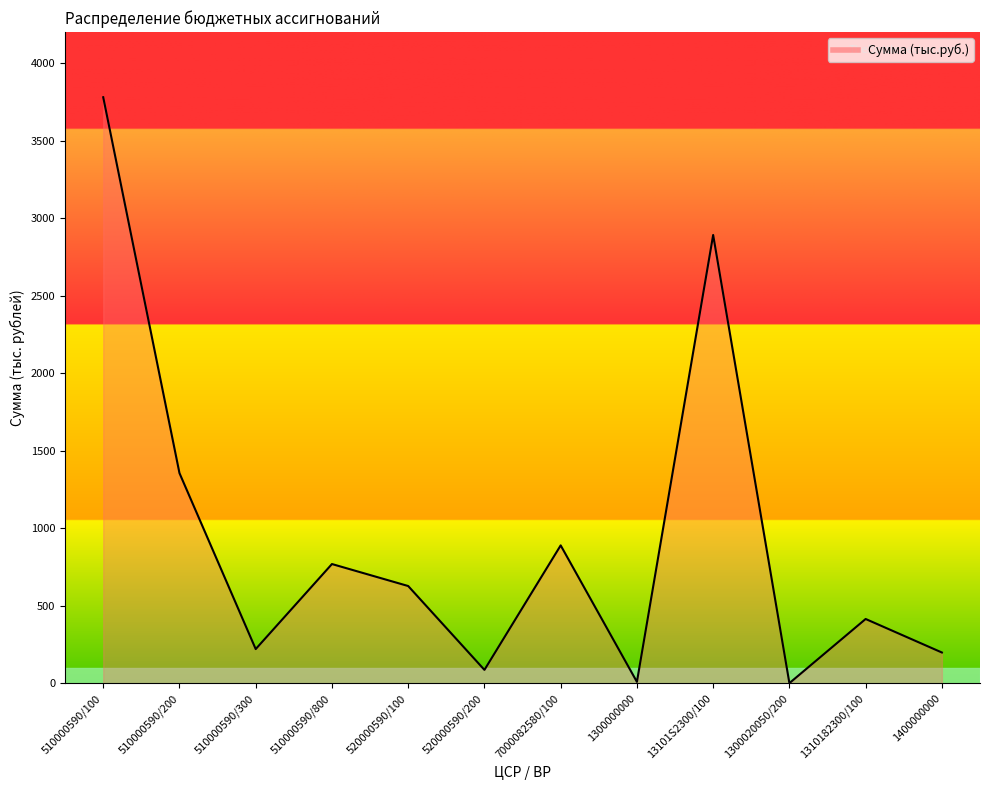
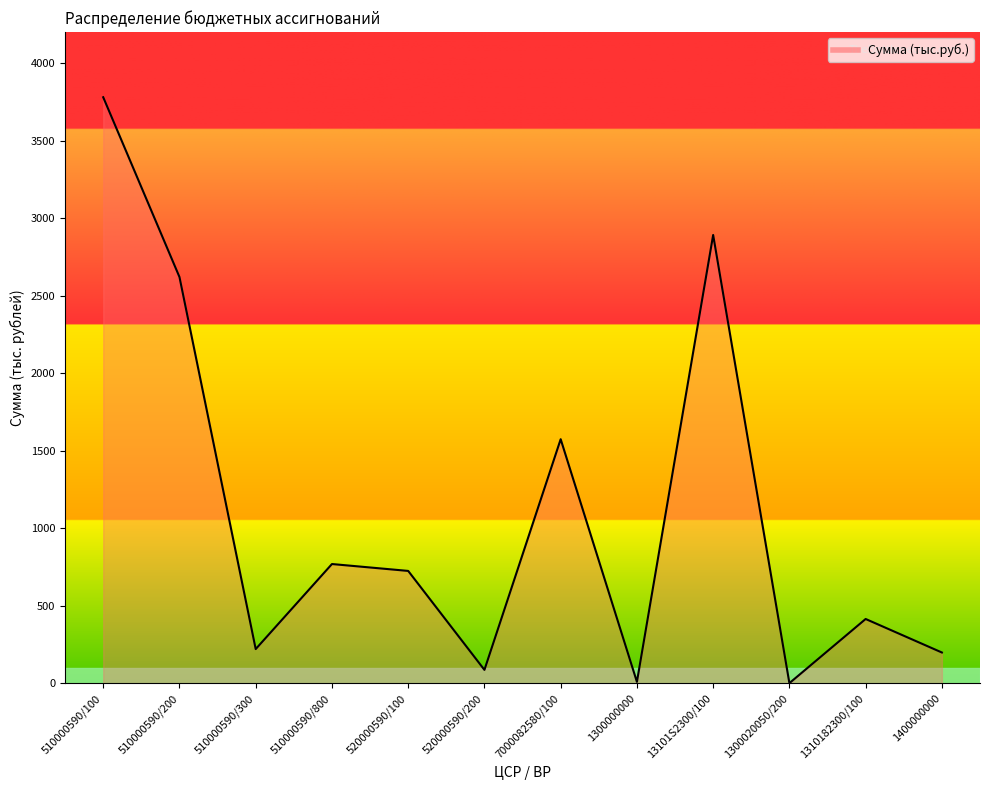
  {
    "510000590/100": 3780,
-   "510000590/200": 1360,
+   "510000590/200": 2620,
    "510000590/300": 220,
    "510000590/800": 770,
-   "520000590/100": 630,
-   "7000082580/100": 890,
+   "520000590/100": 730,
+   "7000082580/100": 1570,
    "13101S2300/100": 2890,
    "1310182300/100": 420,
    "1400000000": 200
  }
